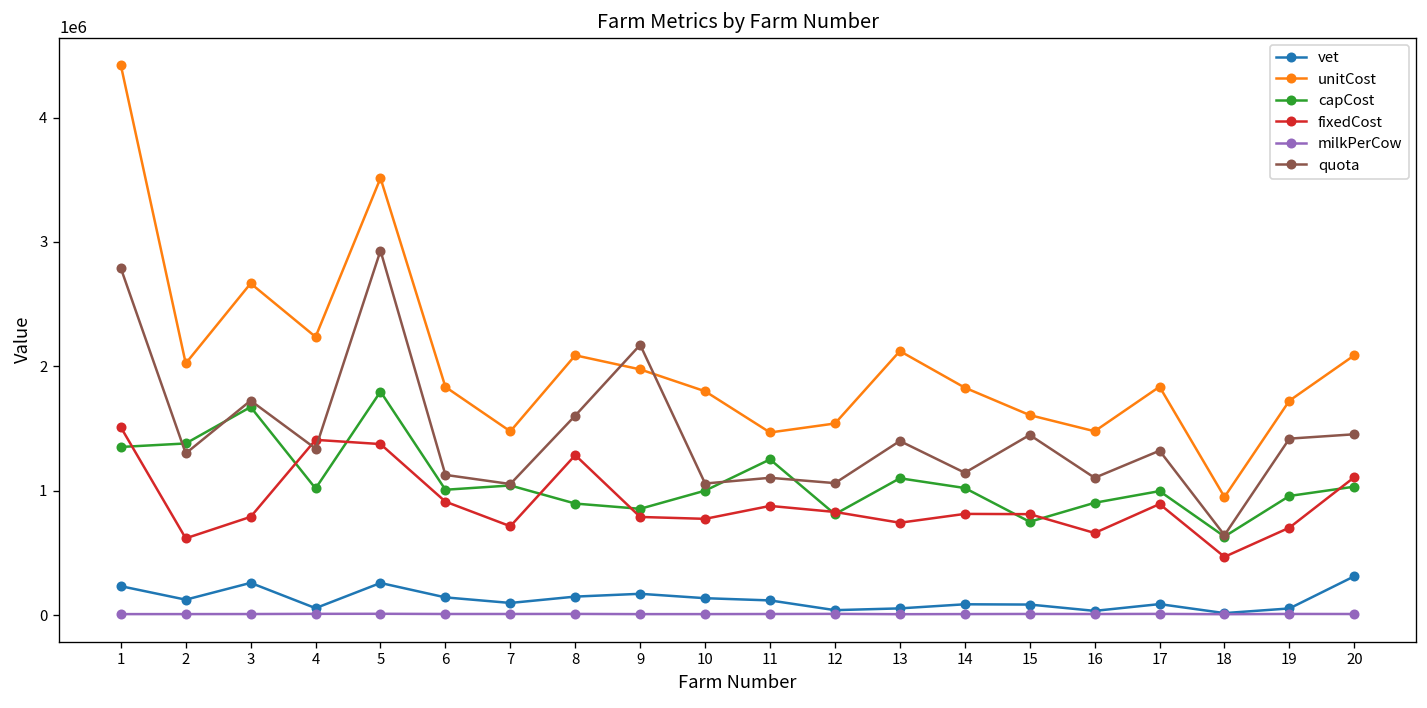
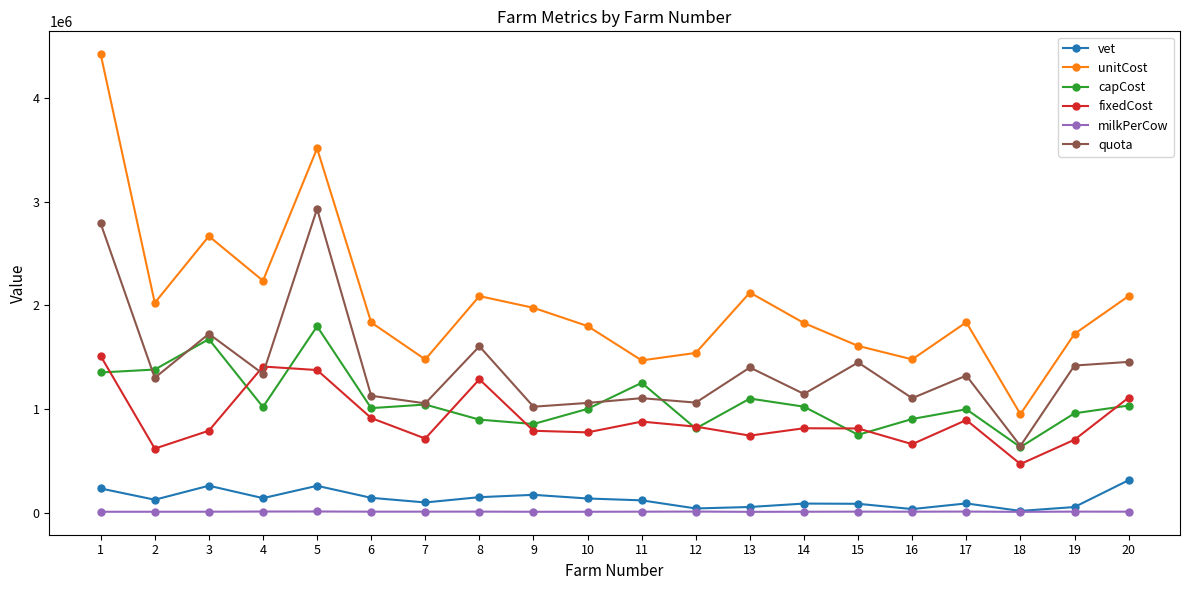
  {
    "vet": {
      "1": 230000,
      "2": 120000,
      "3": 260000,
-     "4": 60000,
+     "4": 140000,
      "5": 260000,
      "6": 140000,
      "7": 100000,
      "8": 150000,
      "9": 170000,
      "10": 140000,
      "11": 120000,
      "12": 40000,
      "13": 50000,
      "14": 90000,
      "15": 80000,
      "16": 30000,
      "17": 90000,
      "19": 50000,
      "20": 310000
    },
    "unitCost": {
      "1": 4420000,
      "2": 2020000,
      "3": 2670000,
      "4": 2240000,
      "5": 3510000,
      "6": 1830000,
      "7": 1480000,
      "8": 2090000,
      "9": 1980000,
      "10": 1800000,
      "11": 1470000,
      "12": 1540000,
      "13": 2120000,
      "14": 1830000,
      "15": 1610000,
      "16": 1480000,
      "17": 1840000,
      "18": 950000,
      "19": 1720000,
      "20": 2090000
    },
    "capCost": {
      "1": 1350000,
      "2": 1380000,
      "3": 1670000,
      "4": 1020000,
      "5": 1800000,
      "6": 1010000,
      "8": 900000,
      "9": 850000,
      "10": 1000000,
      "11": 1250000,
      "13": 1100000,
      "14": 1020000,
      "15": 750000,
      "16": 900000,
      "17": 1000000,
      "19": 960000,
      "20": 1030000
    },
    "fixedCost": {
      "1": 1510000,
      "2": 620000,
      "3": 790000,
      "4": 1410000,
      "5": 1380000,
      "6": 910000,
      "7": 710000,
      "8": 1290000,
      "9": 790000,
      "10": 770000,
      "11": 880000,
      "13": 740000,
      "14": 810000,
      "15": 810000,
      "16": 660000,
      "17": 890000,
      "18": 470000,
      "19": 700000,
      "20": 1110000
    },
    "milkPerCow": {
      "1": 10000,
      "2": 10000,
      "3": 10000,
      "4": 10000,
      "5": 10000,
      "6": 10000,
      "7": 10000,
      "8": 10000,
      "9": 10000,
      "10": 10000,
      "11": 10000,
      "12": 10000,
      "13": 10000,
      "14": 10000,
      "15": 10000,
      "16": 10000,
      "17": 10000,
      "19": 10000,
      "20": 10000
    },
    "quota": {
      "1": 2790000,
      "2": 1300000,
      "3": 1720000,
      "4": 1340000,
      "5": 2930000,
      "6": 1130000,
      "8": 1600000,
-     "9": 2170000,
+     "9": 1020000,
      "10": 1060000,
      "11": 1100000,
      "12": 1060000,
      "13": 1400000,
      "14": 1140000,
      "15": 1450000,
      "16": 1100000,
      "17": 1320000,
      "19": 1420000,
      "20": 1450000
    }
  }
